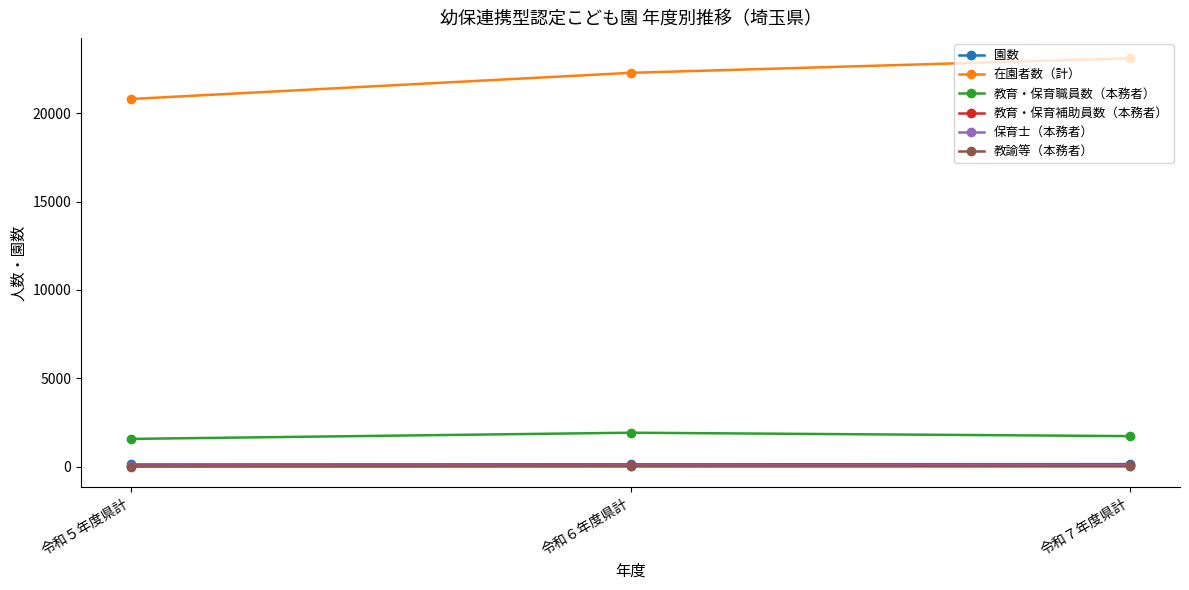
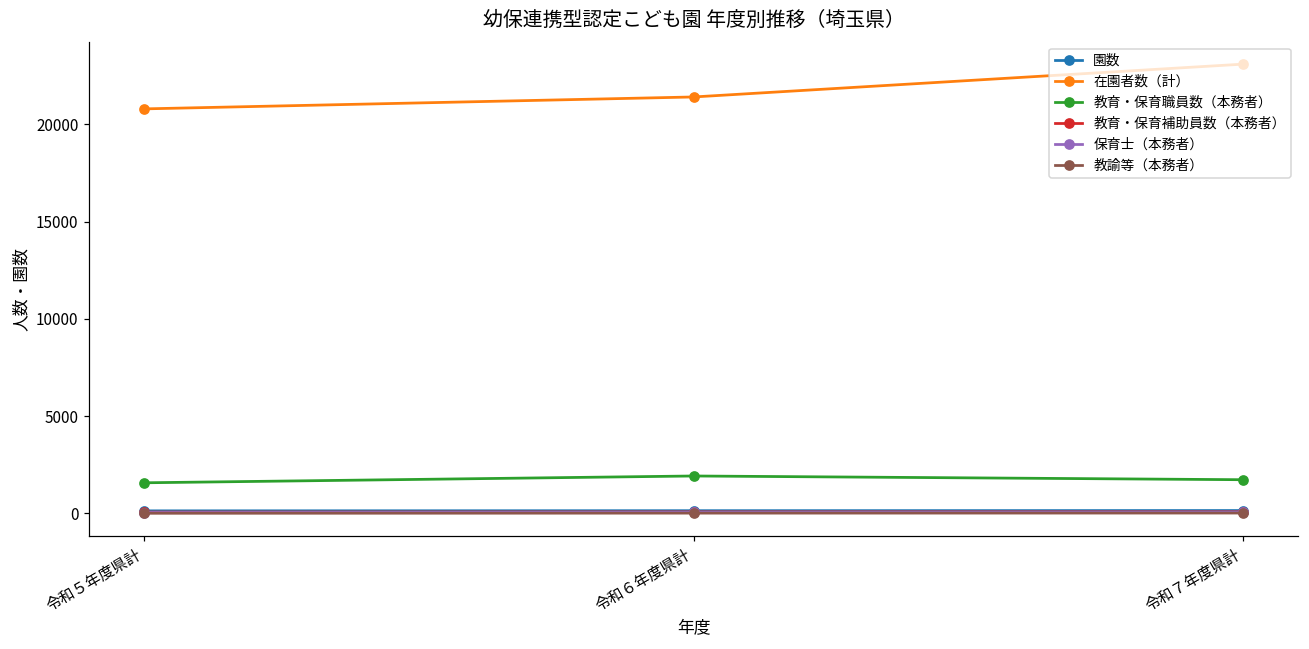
  {
    "在園者数（計）": {
      "令和５年度県計": 20800,
-     "令和６年度県計": 22300
+     "令和６年度県計": 21400
    },
    "教育・保育職員数（本務者）": {
      "令和５年度県計": 1600,
      "令和６年度県計": 1900,
      "令和７年度県計": 1700
    }
  }
